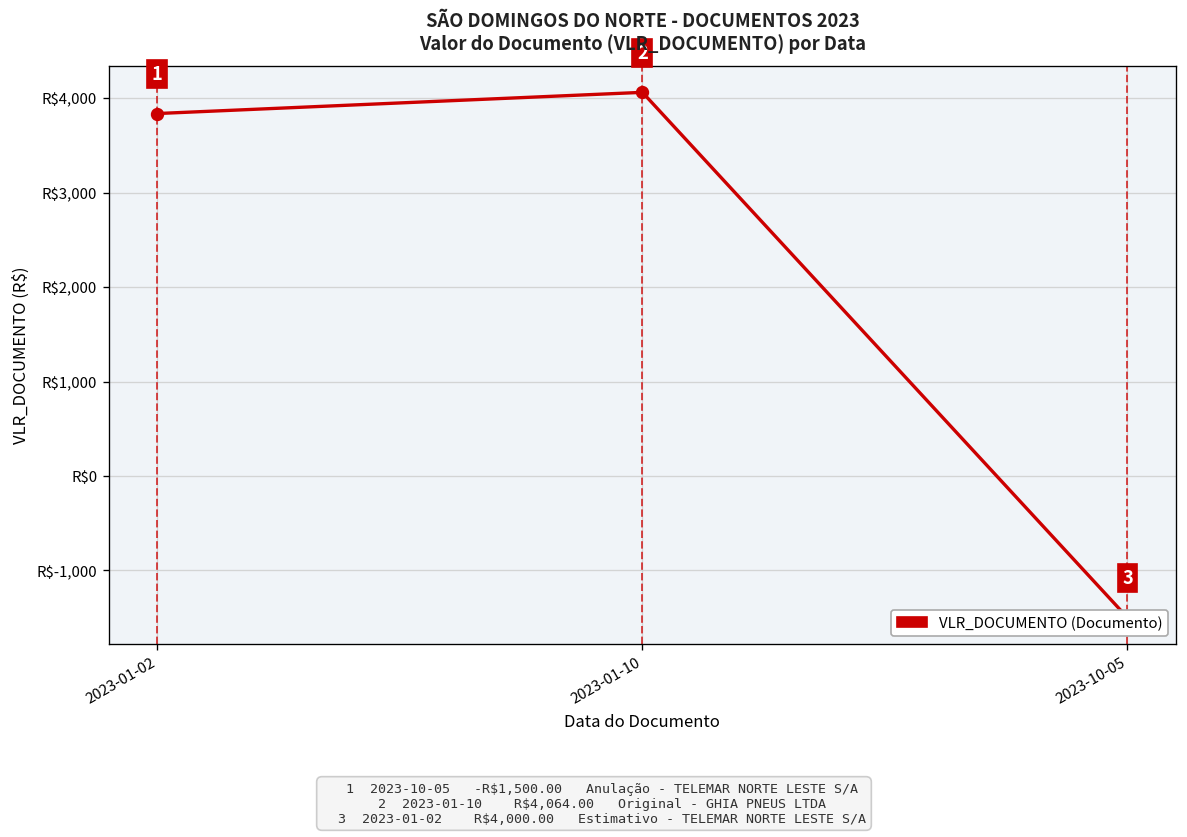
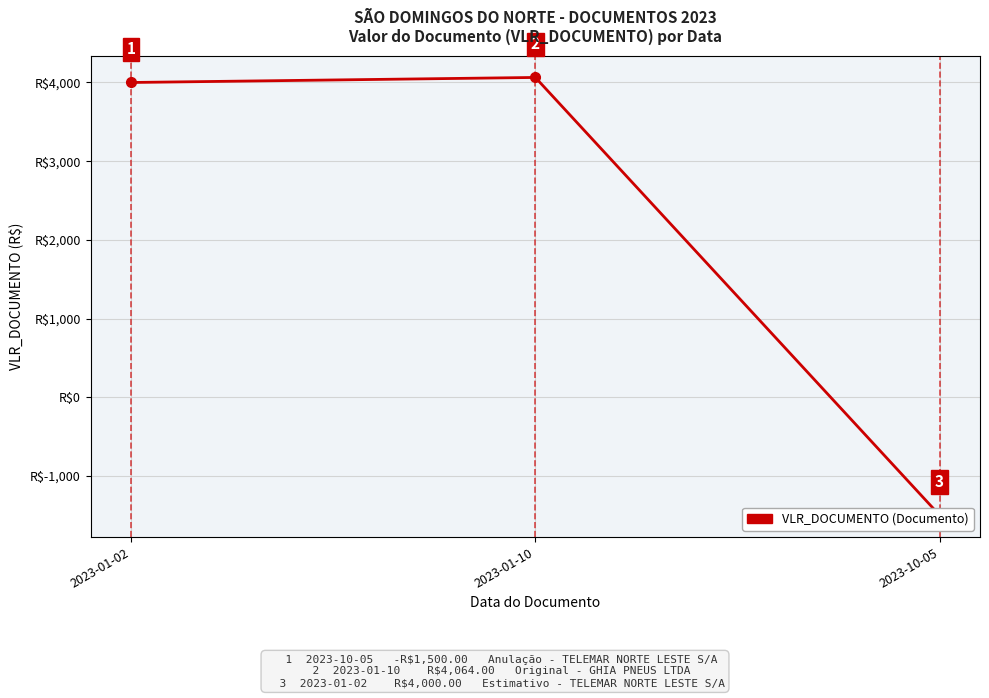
  {
-   "2023-01-02": "R$3,800"
+   "2023-01-02": "R$4,000"
  }
